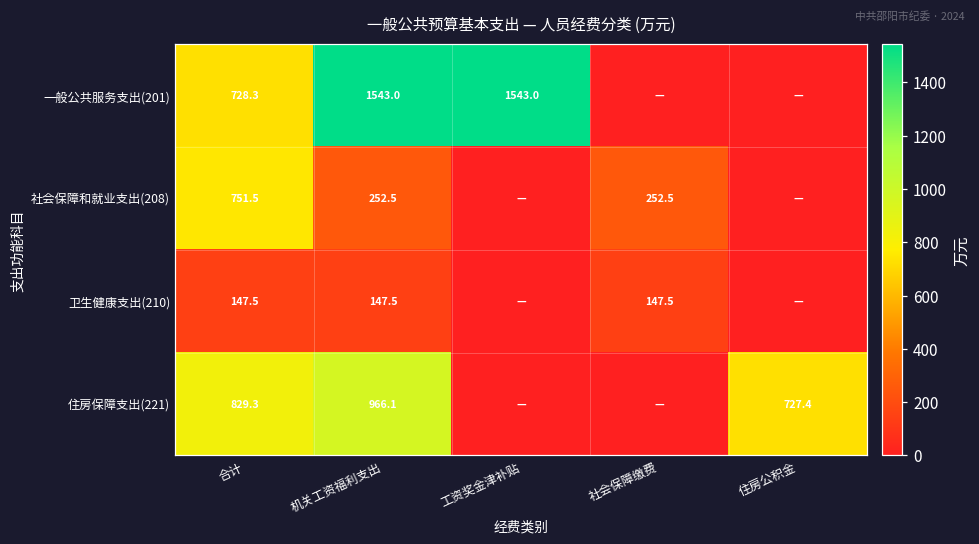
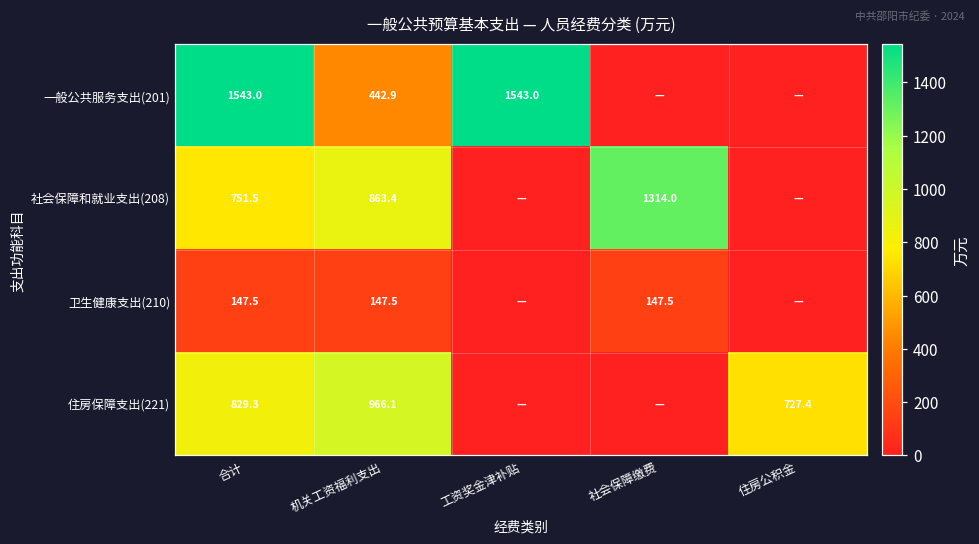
  {
    "一般公共服务支出(201)": {
-     "合计": 728.3,
-     "机关工资福利支出": 1543.0,
+     "合计": 1543.0,
+     "机关工资福利支出": 442.9,
      "工资奖金津补贴": 1543.0
    },
    "社会保障和就业支出(208)": {
      "合计": 751.5,
-     "机关工资福利支出": 252.5,
-     "社会保障缴费": 252.5
+     "机关工资福利支出": 863.4,
+     "社会保障缴费": 1314.0
    },
    "卫生健康支出(210)": {
      "合计": 147.5,
      "机关工资福利支出": 147.5,
      "社会保障缴费": 147.5
    },
    "住房保障支出(221)": {
      "合计": 829.3,
      "机关工资福利支出": 966.1,
      "住房公积金": 727.4
    }
  }
